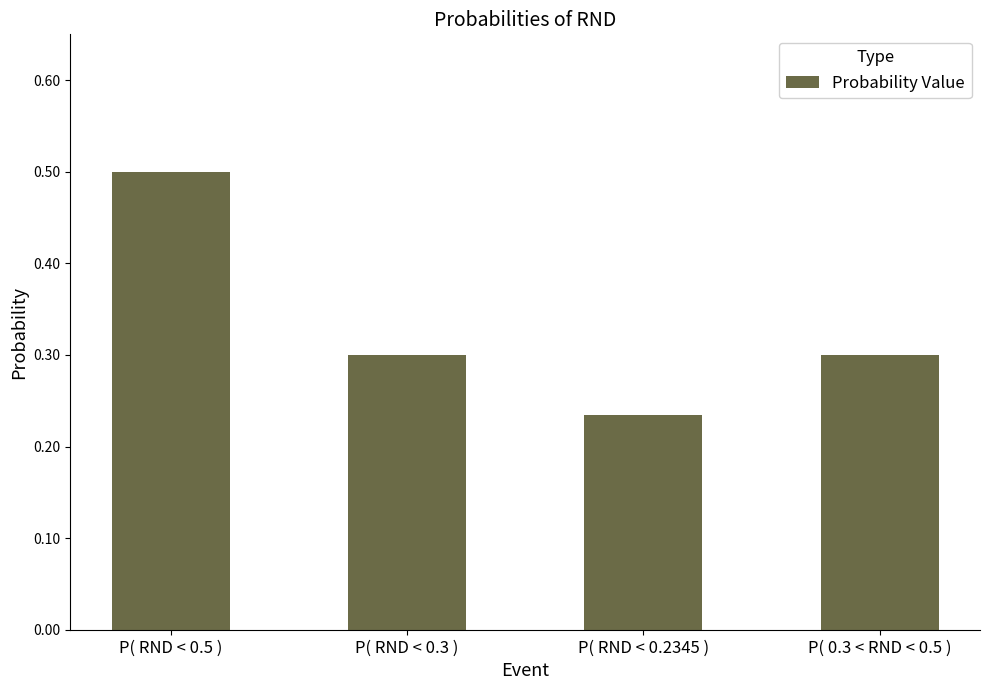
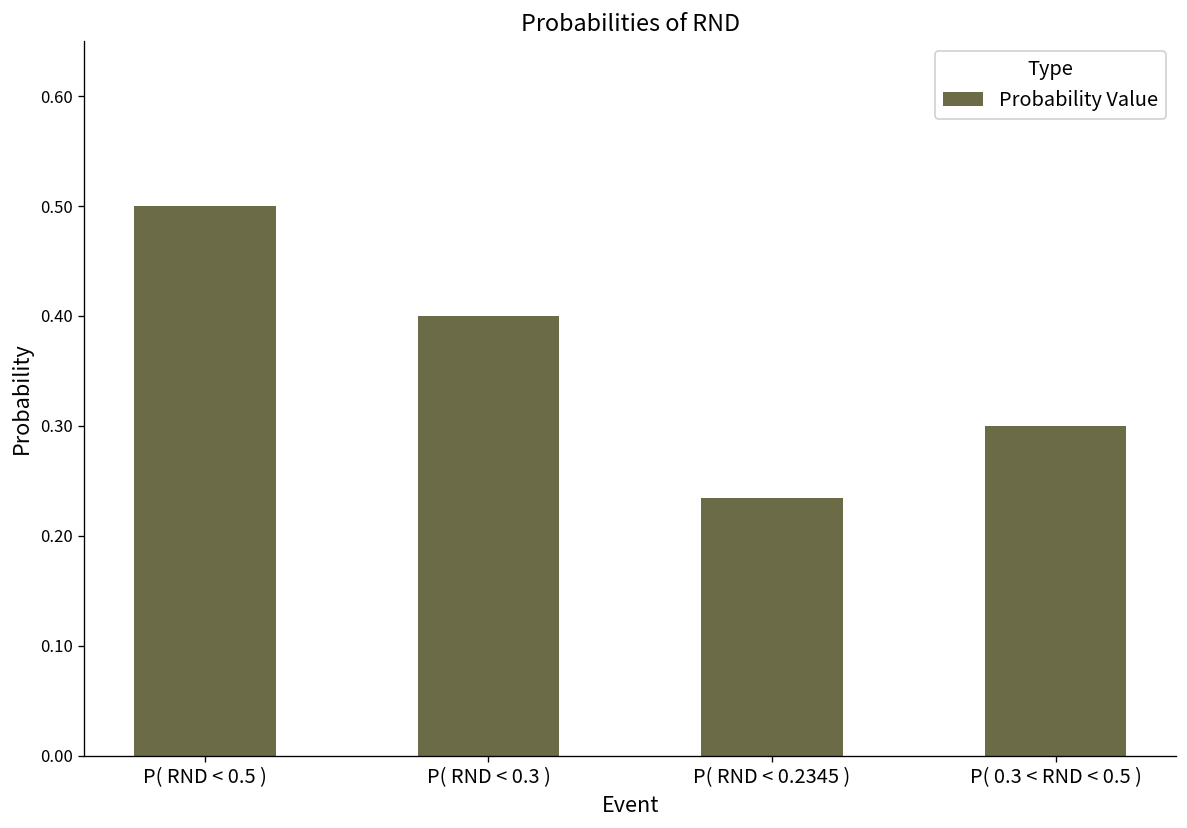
  {
    "P( RND < 0.5 )": 0.5,
-   "P( RND < 0.3 )": 0.3,
+   "P( RND < 0.3 )": 0.4,
    "P( RND < 0.2345 )": 0.23,
    "P( 0.3 < RND < 0.5 )": 0.3
  }
